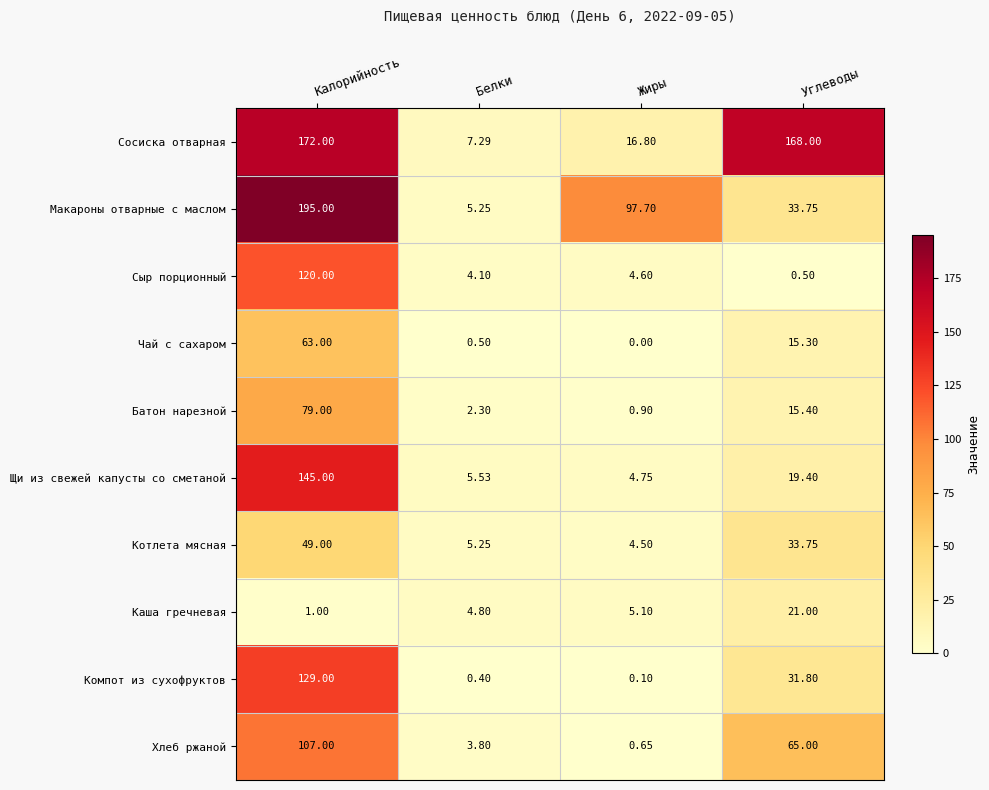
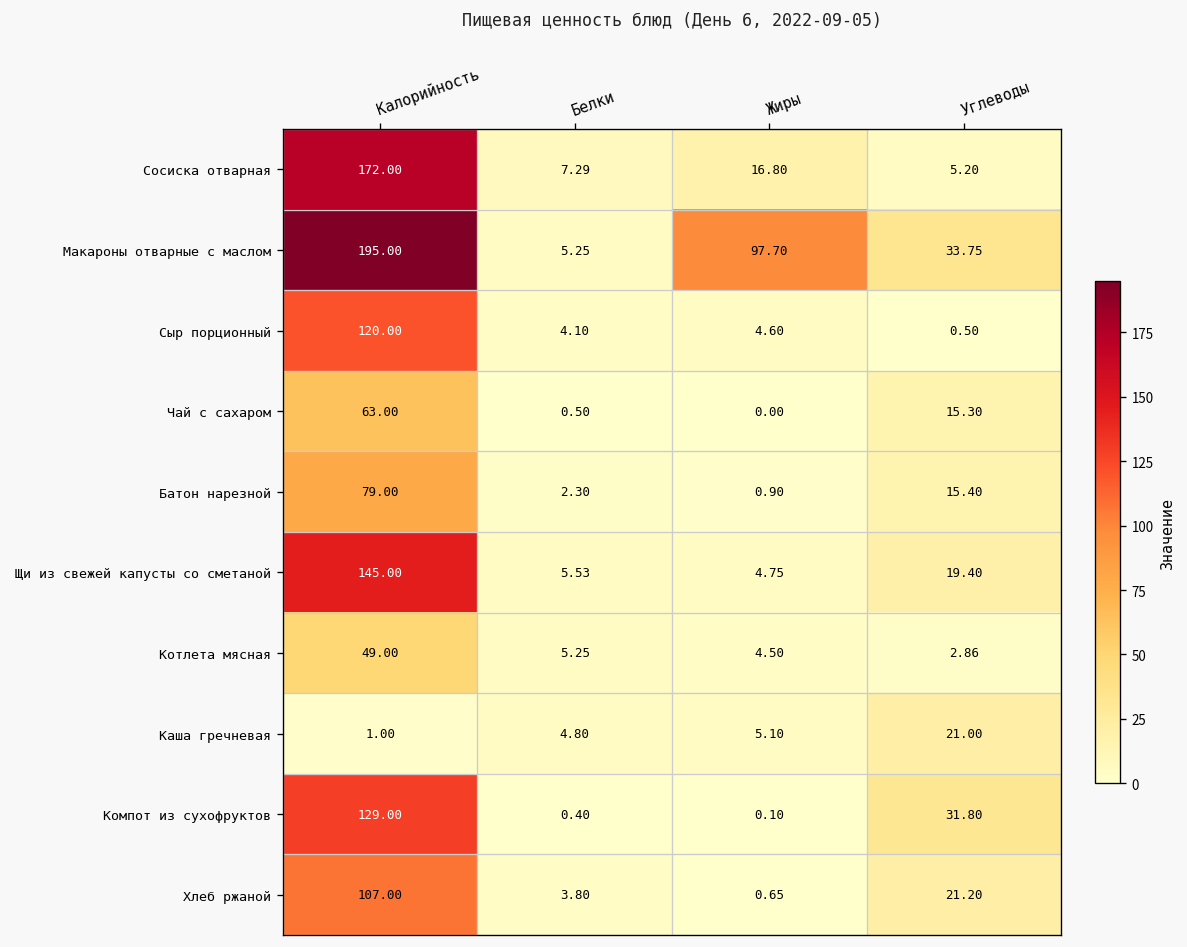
  {
    "Сосиска отварная": {
      "Калорийность": 172.00,
      "Белки": 7.29,
      "Жиры": 16.80,
-     "Углеводы": 168.00
+     "Углеводы": 5.20
    },
    "Макароны отварные с маслом": {
      "Калорийность": 195.00,
      "Белки": 5.25,
      "Жиры": 97.70,
      "Углеводы": 33.75
    },
    "Сыр порционный": {
      "Калорийность": 120.00,
      "Белки": 4.10,
      "Жиры": 4.60,
      "Углеводы": 0.50
    },
    "Чай с сахаром": {
      "Калорийность": 63.00,
      "Белки": 0.50,
      "Жиры": 0.00,
      "Углеводы": 15.30
    },
    "Батон нарезной": {
      "Калорийность": 79.00,
      "Белки": 2.30,
      "Жиры": 0.90,
      "Углеводы": 15.40
    },
    "Щи из свежей капусты со сметаной": {
      "Калорийность": 145.00,
      "Белки": 5.53,
      "Жиры": 4.75,
      "Углеводы": 19.40
    },
    "Котлета мясная": {
      "Калорийность": 49.00,
      "Белки": 5.25,
      "Жиры": 4.50,
-     "Углеводы": 33.75
+     "Углеводы": 2.86
    },
    "Каша гречневая": {
      "Калорийность": 1.00,
      "Белки": 4.80,
      "Жиры": 5.10,
      "Углеводы": 21.00
    },
    "Компот из сухофруктов": {
      "Калорийность": 129.00,
      "Белки": 0.40,
      "Жиры": 0.10,
      "Углеводы": 31.80
    },
    "Хлеб ржаной": {
      "Калорийность": 107.00,
      "Белки": 3.80,
      "Жиры": 0.65,
-     "Углеводы": 65.00
+     "Углеводы": 21.20
    }
  }
